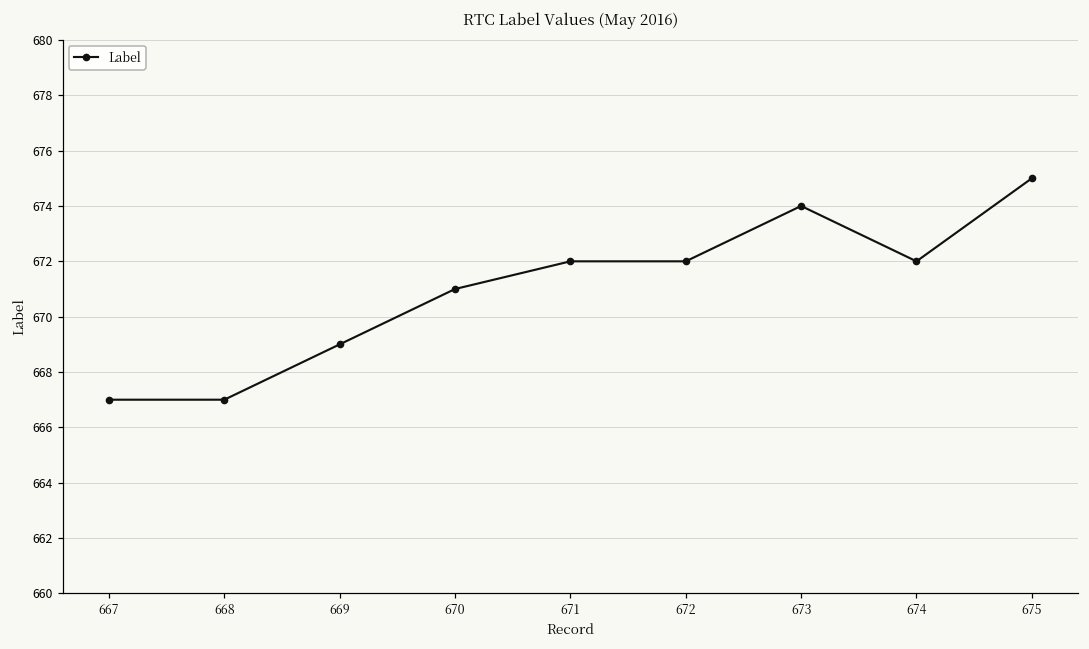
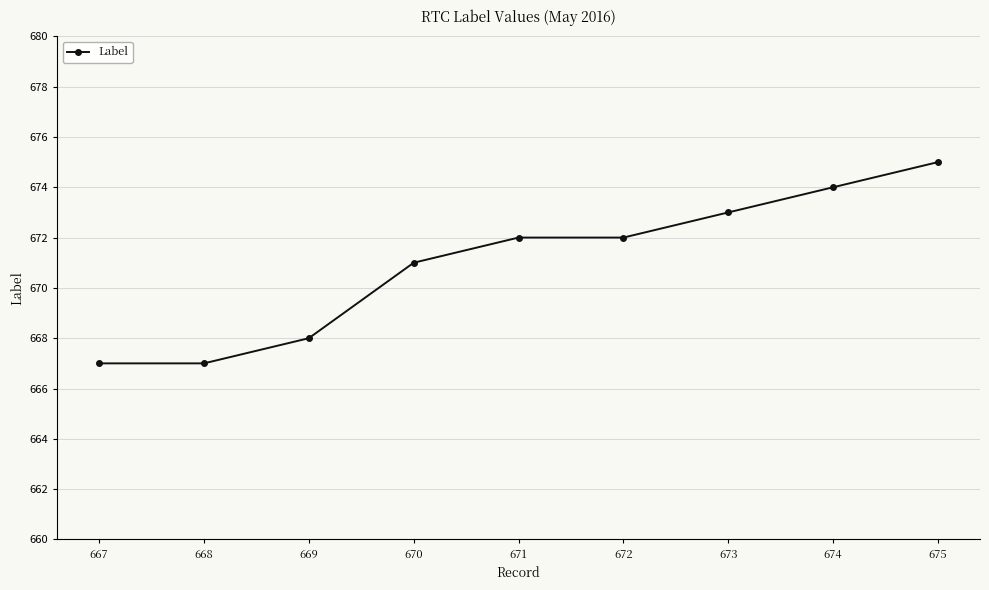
  {
    "667": 667,
    "668": 667,
-   "669": 669,
+   "669": 668,
    "670": 671,
    "671": 672,
    "672": 672,
-   "673": 674,
-   "674": 672,
+   "673": 673,
+   "674": 674,
    "675": 675
  }
